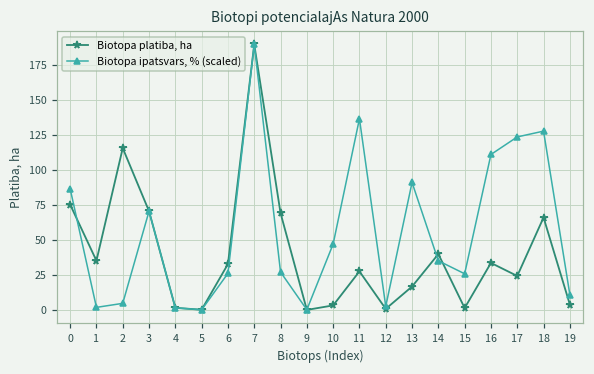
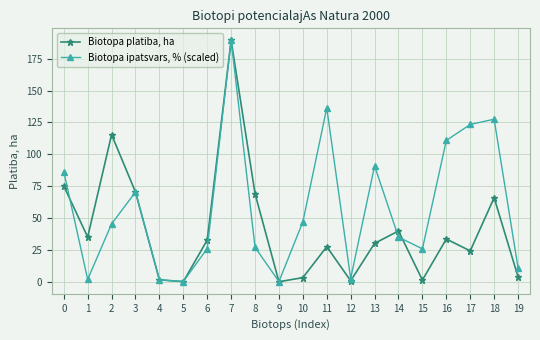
  {
    "Biotopa platiba, ha": {
      "0": 75,
      "1": 35,
      "2": 115,
      "6": 33,
      "8": 69,
      "10": 3,
      "11": 28,
-     "13": 17,
+     "13": 30,
      "14": 40,
      "15": 1,
      "16": 34,
      "17": 24,
      "18": 66,
      "19": 4
    },
    "Biotopa ipatsvars, % (scaled)": {
      "0": 86,
      "1": 2,
-     "2": 5,
+     "2": 45,
      "6": 26,
      "8": 27,
      "10": 47,
      "11": 136,
      "13": 91,
      "14": 35,
      "15": 26,
      "16": 111,
      "17": 123,
      "18": 128,
      "19": 11
    }
  }
